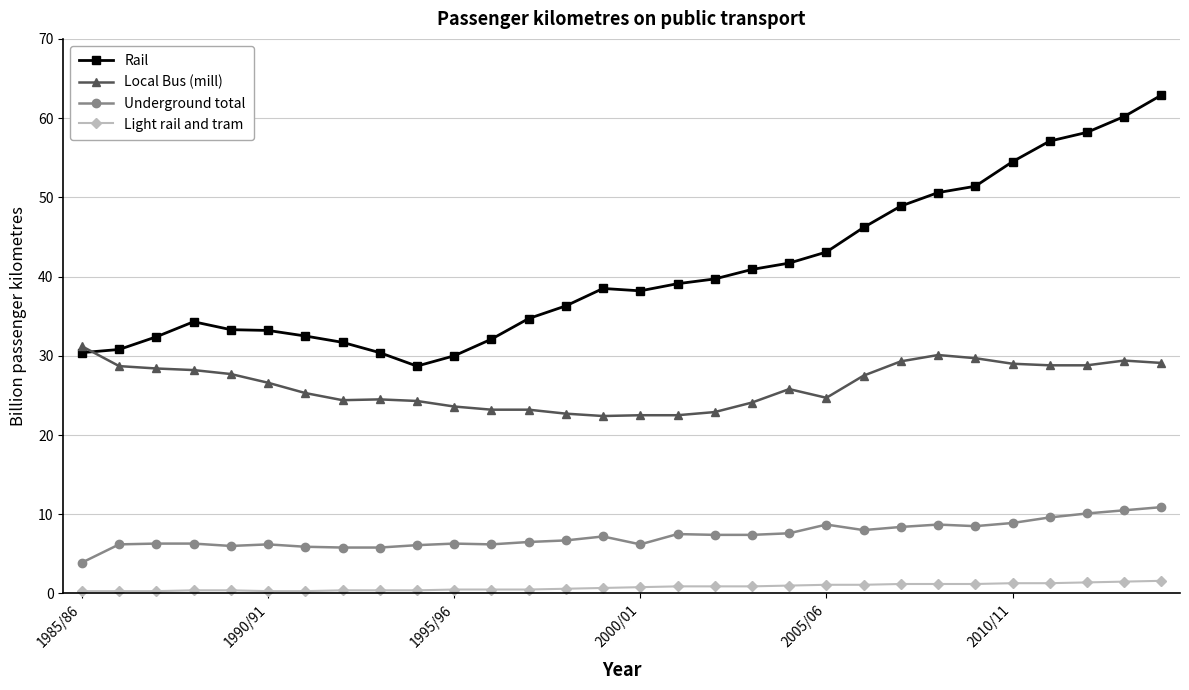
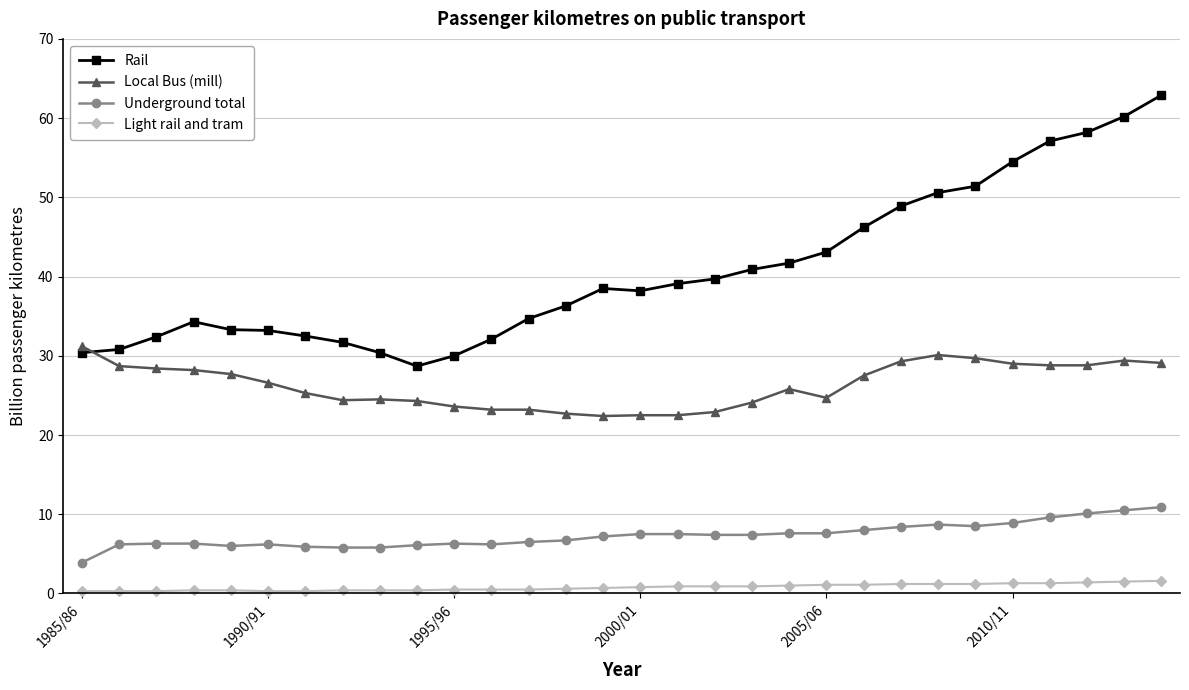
  {
    "Rail": {
      "1985/86": 30,
      "1990/91": 33,
      "1995/96": 30,
      "2000/01": 38,
      "2005/06": 43,
      "2010/11": 55
    },
    "Local Bus (mill)": {
      "1985/86": 31,
      "1990/91": 27,
      "1995/96": 24,
      "2000/01": 23,
      "2005/06": 25,
      "2010/11": 29
    },
    "Underground total": {
      "1985/86": 4,
      "1990/91": 6,
      "1995/96": 6,
-     "2000/01": 6,
-     "2005/06": 9,
+     "2000/01": 8,
+     "2005/06": 8,
      "2010/11": 9
    },
    "Light rail and tram": {
      "1985/86": 0,
      "1990/91": 0,
      "1995/96": 1,
      "2000/01": 1,
      "2005/06": 1,
      "2010/11": 1
    }
  }
